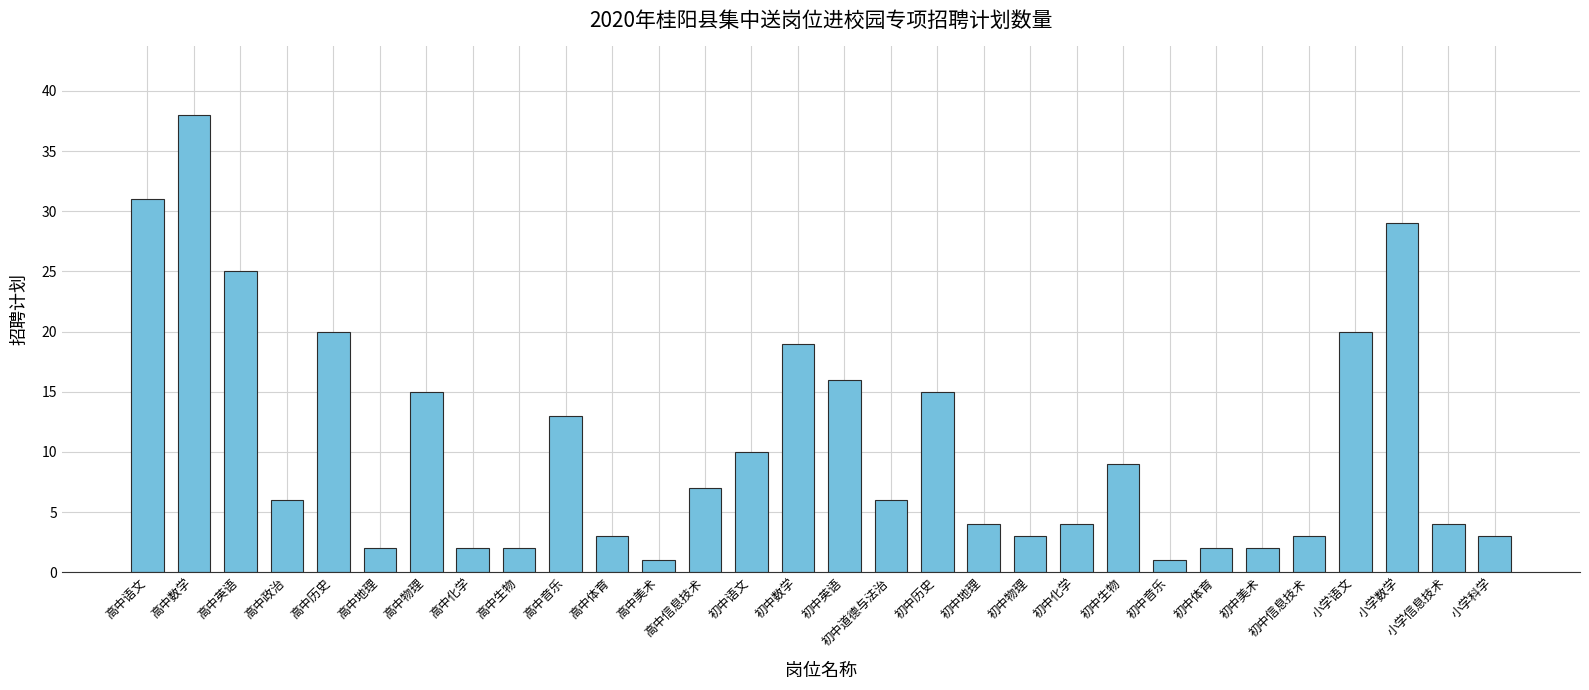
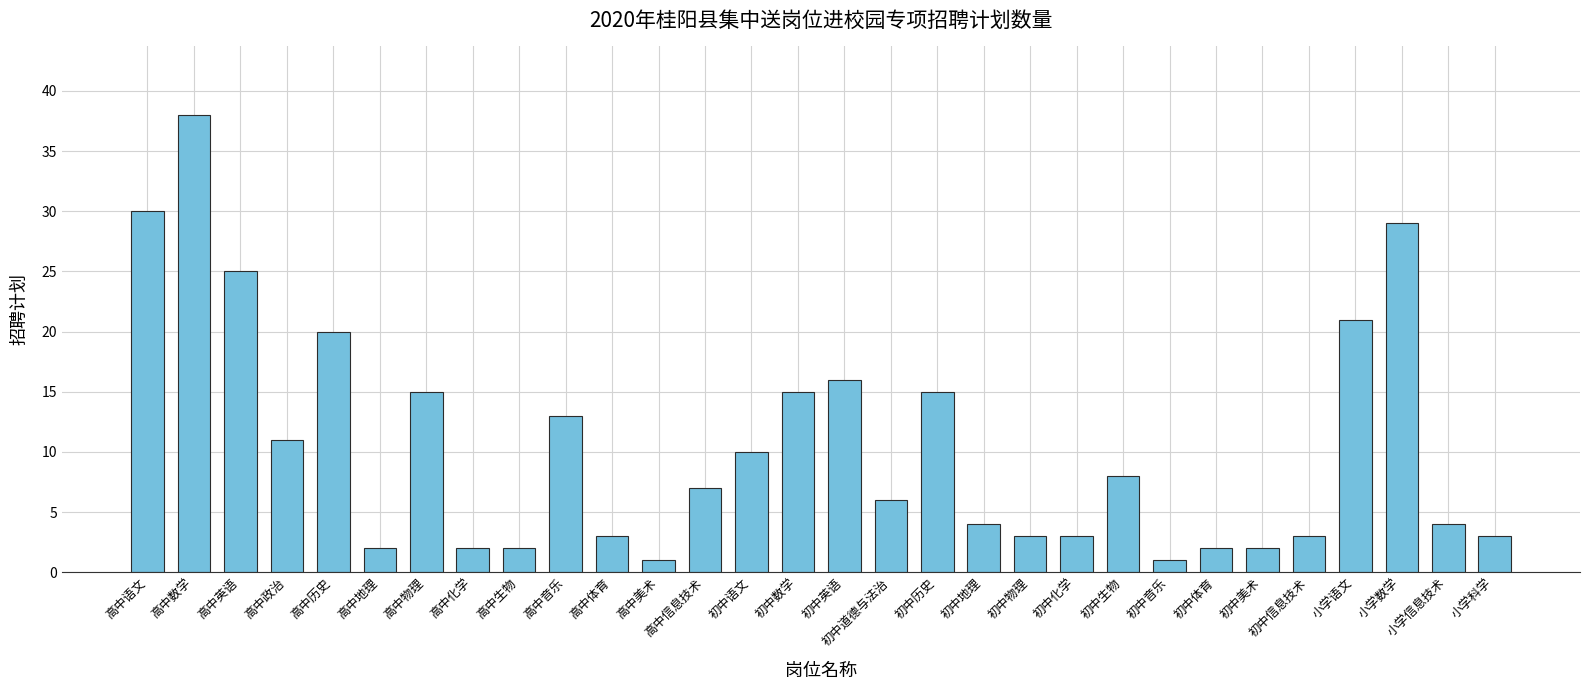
  {
-   "高中语文": 31,
+   "高中语文": 30,
    "高中数学": 38,
    "高中英语": 25,
-   "高中政治": 6,
+   "高中政治": 11,
    "高中历史": 20,
    "高中地理": 2,
    "高中物理": 15,
    "高中化学": 2,
    "高中生物": 2,
    "高中音乐": 13,
    "高中体育": 3,
    "高中美术": 1,
    "高中信息技术": 7,
    "初中语文": 10,
-   "初中数学": 19,
+   "初中数学": 15,
    "初中英语": 16,
    "初中道德与法治": 6,
    "初中历史": 15,
    "初中地理": 4,
    "初中物理": 3,
-   "初中化学": 4,
-   "初中生物": 9,
+   "初中化学": 3,
+   "初中生物": 8,
    "初中音乐": 1,
    "初中体育": 2,
    "初中美术": 2,
    "初中信息技术": 3,
-   "小学语文": 20,
+   "小学语文": 21,
    "小学数学": 29,
    "小学信息技术": 4,
    "小学科学": 3
  }
